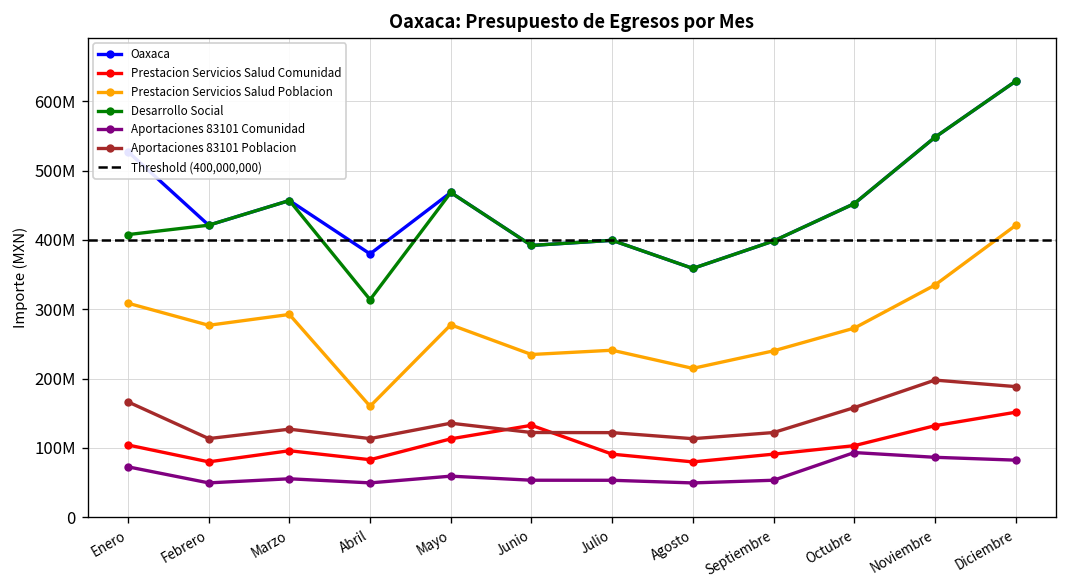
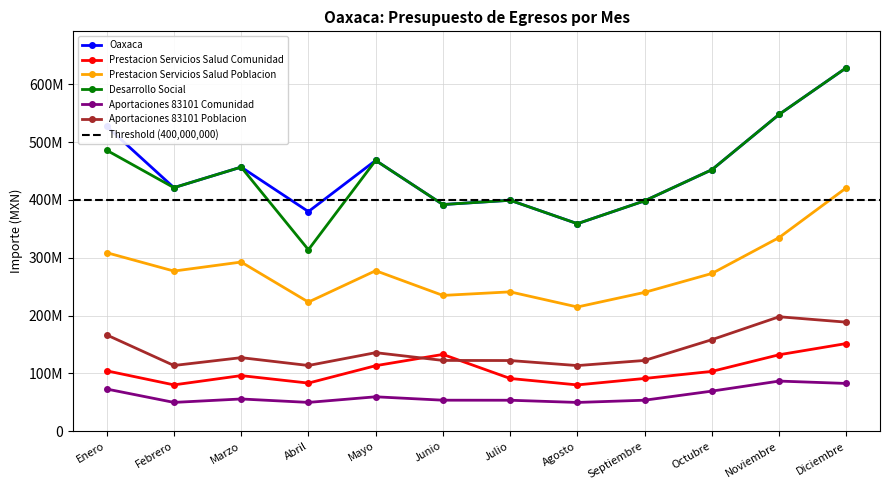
  {
    "Oaxaca": {
      "Abril": 380000000
    },
    "Prestacion Servicios Salud Comunidad": {
      "Enero": 100000000,
      "Febrero": 80000000,
      "Marzo": 100000000,
      "Abril": 80000000,
      "Mayo": 110000000,
      "Junio": 130000000,
      "Julio": 90000000,
      "Agosto": 80000000,
      "Septiembre": 90000000,
      "Octubre": 100000000,
      "Noviembre": 130000000,
      "Diciembre": 150000000
    },
    "Prestacion Servicios Salud Poblacion": {
      "Enero": 310000000,
      "Febrero": 280000000,
      "Marzo": 290000000,
-     "Abril": 160000000,
+     "Abril": 220000000,
      "Mayo": 280000000,
      "Junio": 230000000,
      "Julio": 240000000,
      "Agosto": 210000000,
      "Septiembre": 240000000,
      "Octubre": 270000000,
      "Noviembre": 330000000,
      "Diciembre": 420000000
    },
    "Desarrollo Social": {
-     "Enero": 410000000,
+     "Enero": 490000000,
      "Abril": 310000000
    },
    "Aportaciones 83101 Comunidad": {
      "Enero": 70000000,
      "Febrero": 50000000,
      "Marzo": 60000000,
      "Abril": 50000000,
      "Mayo": 60000000,
      "Junio": 50000000,
      "Julio": 50000000,
      "Agosto": 50000000,
      "Septiembre": 50000000,
-     "Octubre": 90000000,
+     "Octubre": 70000000,
      "Noviembre": 90000000,
      "Diciembre": 80000000
    },
    "Aportaciones 83101 Poblacion": {
      "Enero": 170000000,
      "Febrero": 110000000,
      "Marzo": 130000000,
      "Abril": 110000000,
      "Mayo": 140000000,
      "Junio": 120000000,
      "Julio": 120000000,
      "Agosto": 110000000,
      "Septiembre": 120000000,
      "Octubre": 160000000,
      "Noviembre": 200000000,
      "Diciembre": 190000000
    }
  }
